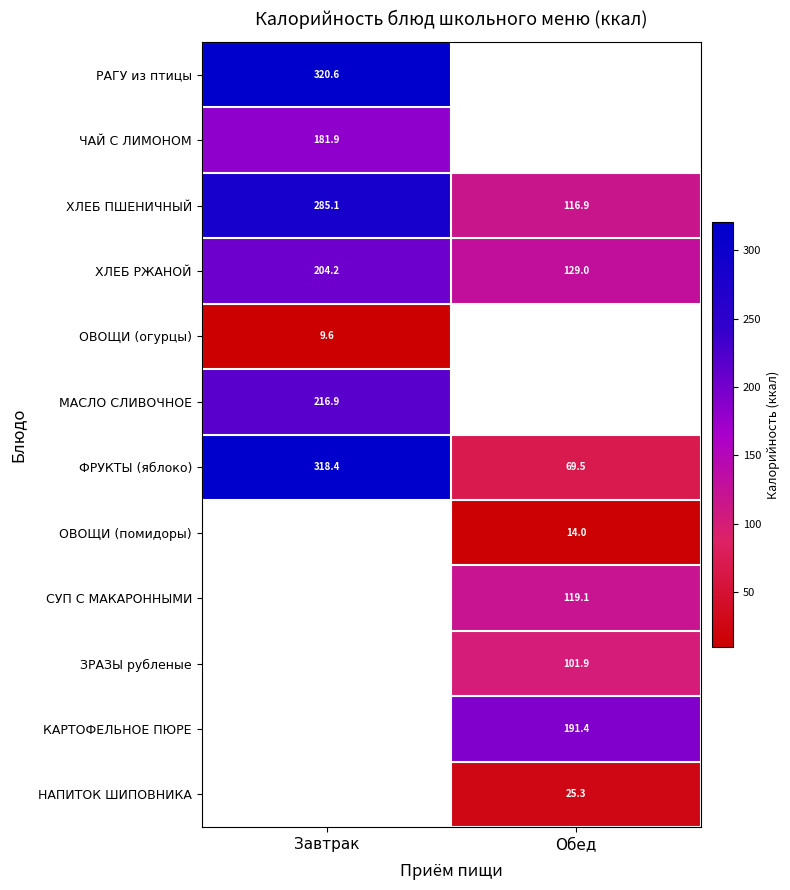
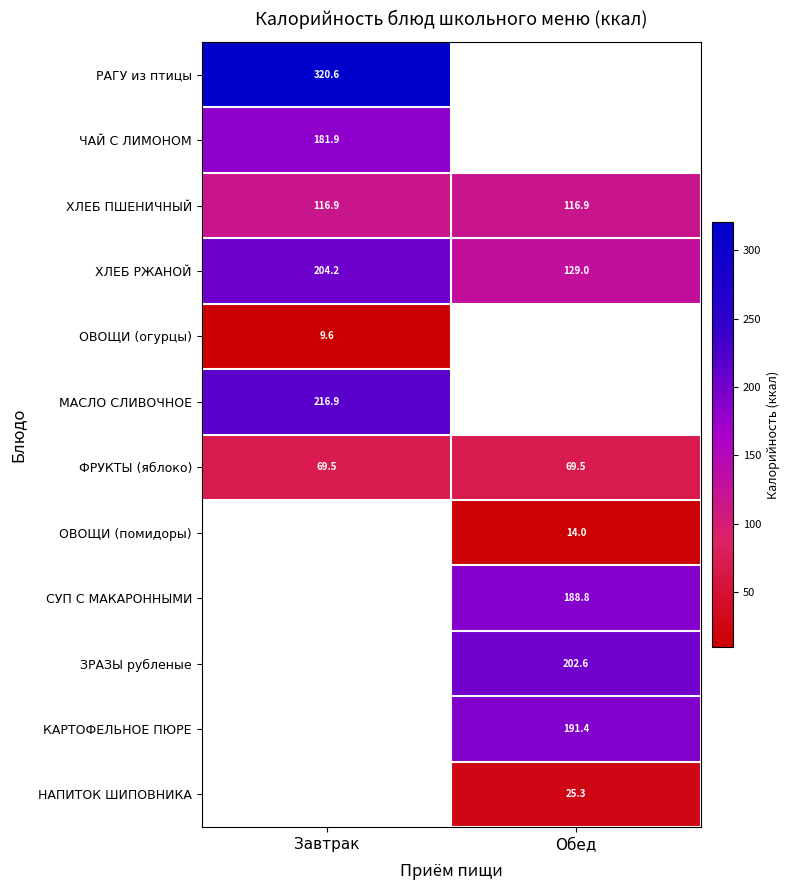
  {
    "РАГУ из птицы": {
      "Завтрак": 320.6
    },
    "ЧАЙ С ЛИМОНОМ": {
      "Завтрак": 181.9
    },
    "ХЛЕБ ПШЕНИЧНЫЙ": {
-     "Завтрак": 285.1,
+     "Завтрак": 116.9,
      "Обед": 116.9
    },
    "ХЛЕБ РЖАНОЙ": {
      "Завтрак": 204.2,
      "Обед": 129.0
    },
    "ОВОЩИ (огурцы)": {
      "Завтрак": 9.6
    },
    "МАСЛО СЛИВОЧНОЕ": {
      "Завтрак": 216.9
    },
    "ФРУКТЫ (яблоко)": {
-     "Завтрак": 318.4,
+     "Завтрак": 69.5,
      "Обед": 69.5
    },
    "ОВОЩИ (помидоры)": {
      "Обед": 14.0
    },
    "СУП С МАКАРОННЫМИ": {
-     "Обед": 119.1
+     "Обед": 188.8
    },
    "ЗРАЗЫ рубленые": {
-     "Обед": 101.9
+     "Обед": 202.6
    },
    "КАРТОФЕЛЬНОЕ ПЮРЕ": {
      "Обед": 191.4
    },
    "НАПИТОК ШИПОВНИКА": {
      "Обед": 25.3
    }
  }
